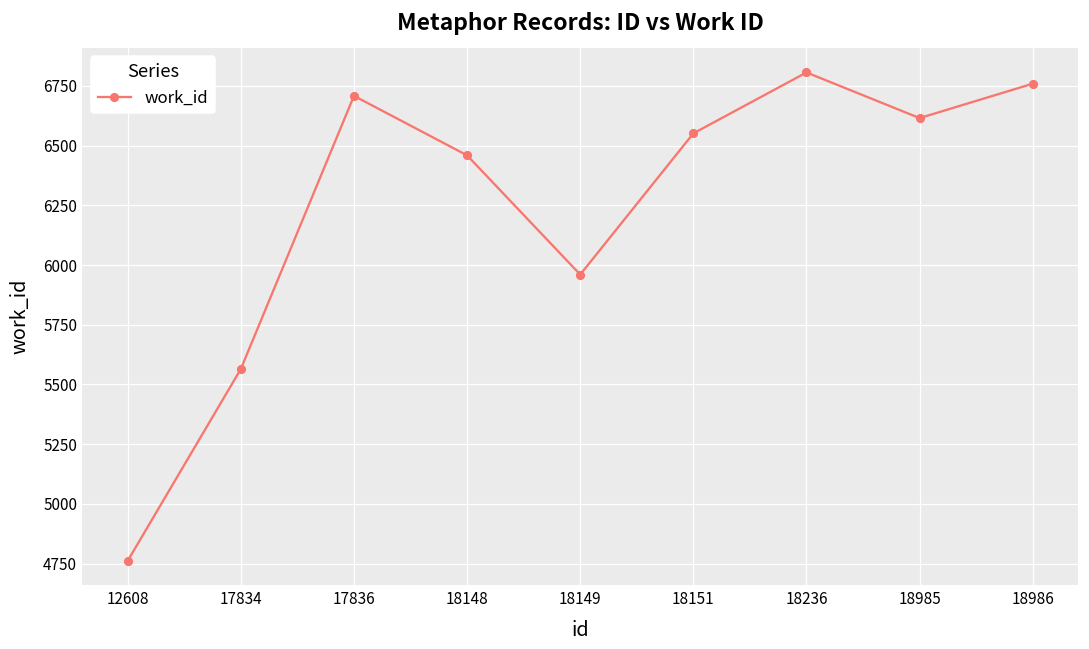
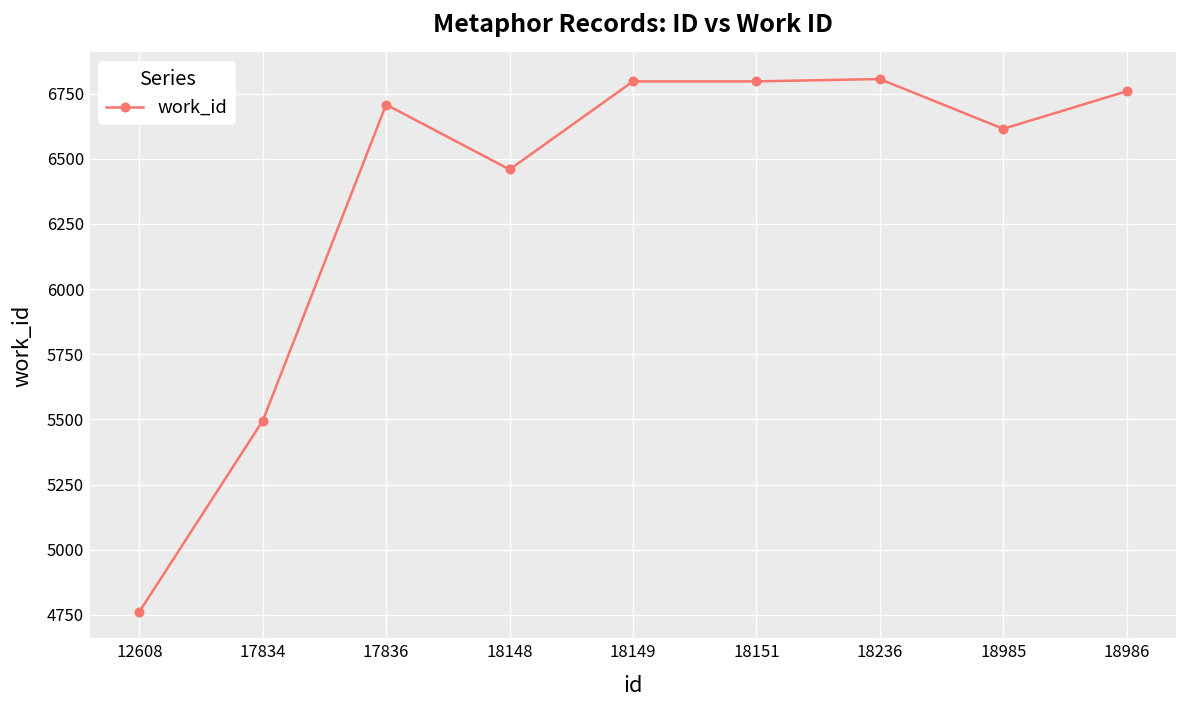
  {
    "12608": 4760,
-   "17834": 5570,
+   "17834": 5500,
    "17836": 6710,
    "18148": 6460,
-   "18149": 5960,
-   "18151": 6550,
+   "18149": 6800,
+   "18151": 6800,
    "18236": 6810,
    "18985": 6620,
    "18986": 6760
  }
